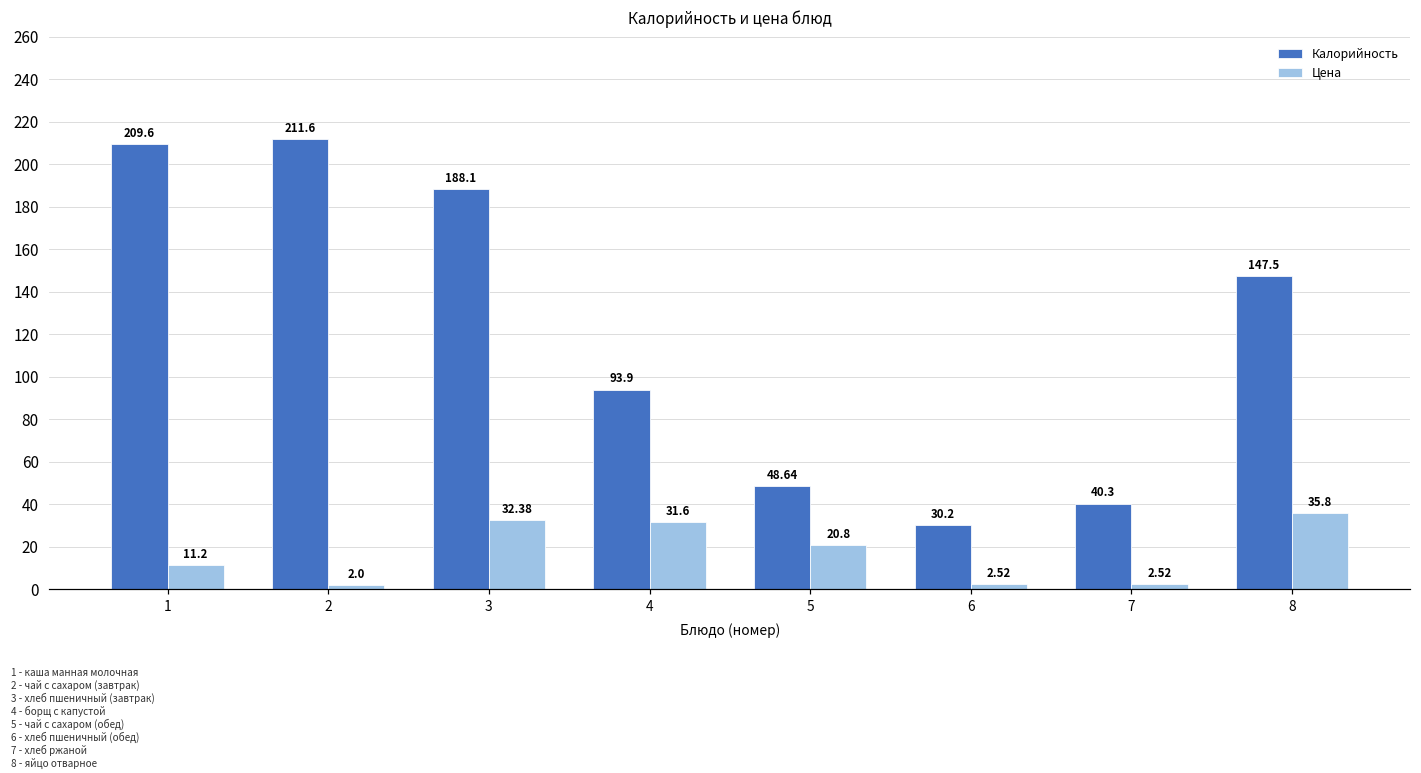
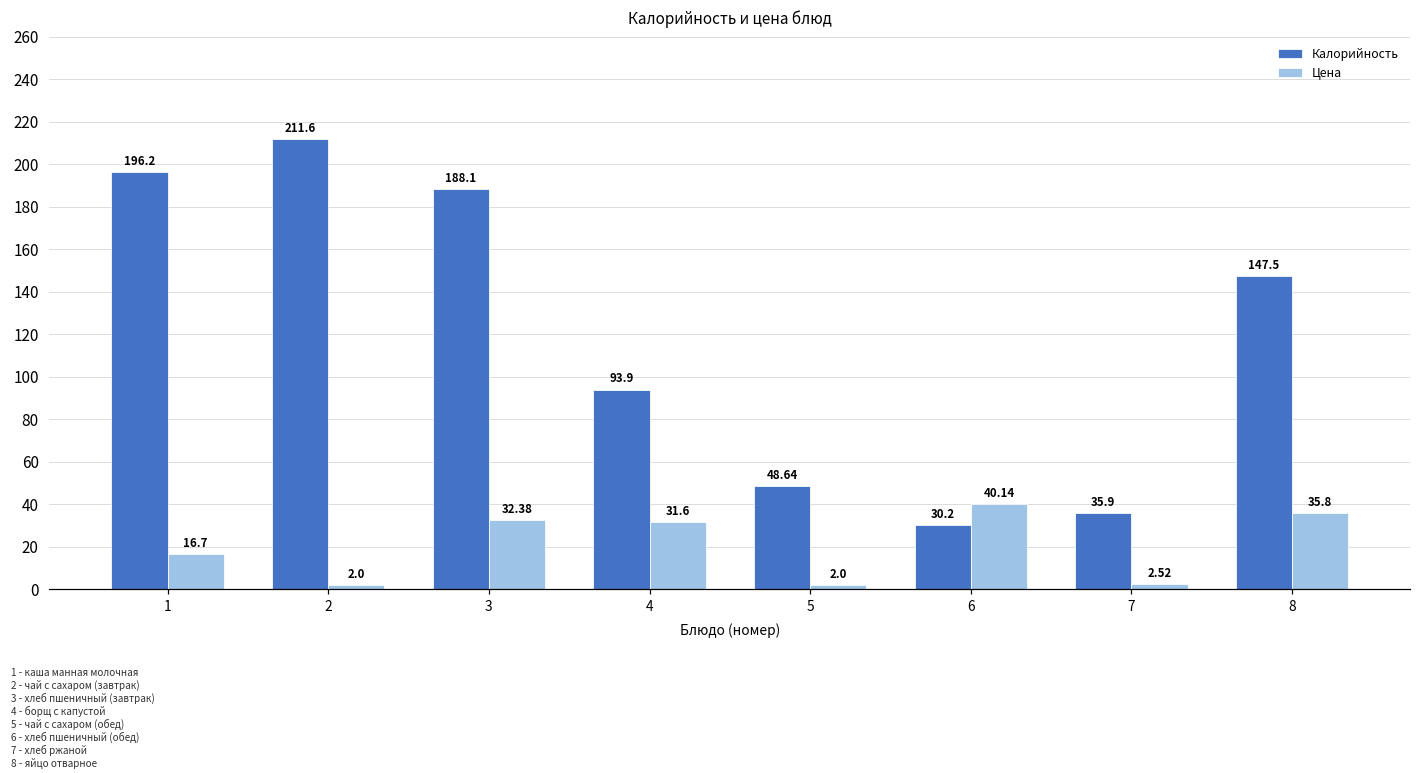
  {
    "Калорийность": {
-     "1": 209.6,
+     "1": 196.2,
      "2": 211.6,
      "3": 188.1,
      "4": 93.9,
      "5": 48.64,
      "6": 30.2,
-     "7": 40.3,
+     "7": 35.9,
      "8": 147.5
    },
    "Цена": {
-     "1": 11.2,
+     "1": 16.7,
      "2": 2.0,
      "3": 32.38,
      "4": 31.6,
-     "5": 20.8,
-     "6": 2.52,
+     "5": 2.0,
+     "6": 40.14,
      "7": 2.52,
      "8": 35.8
    }
  }
